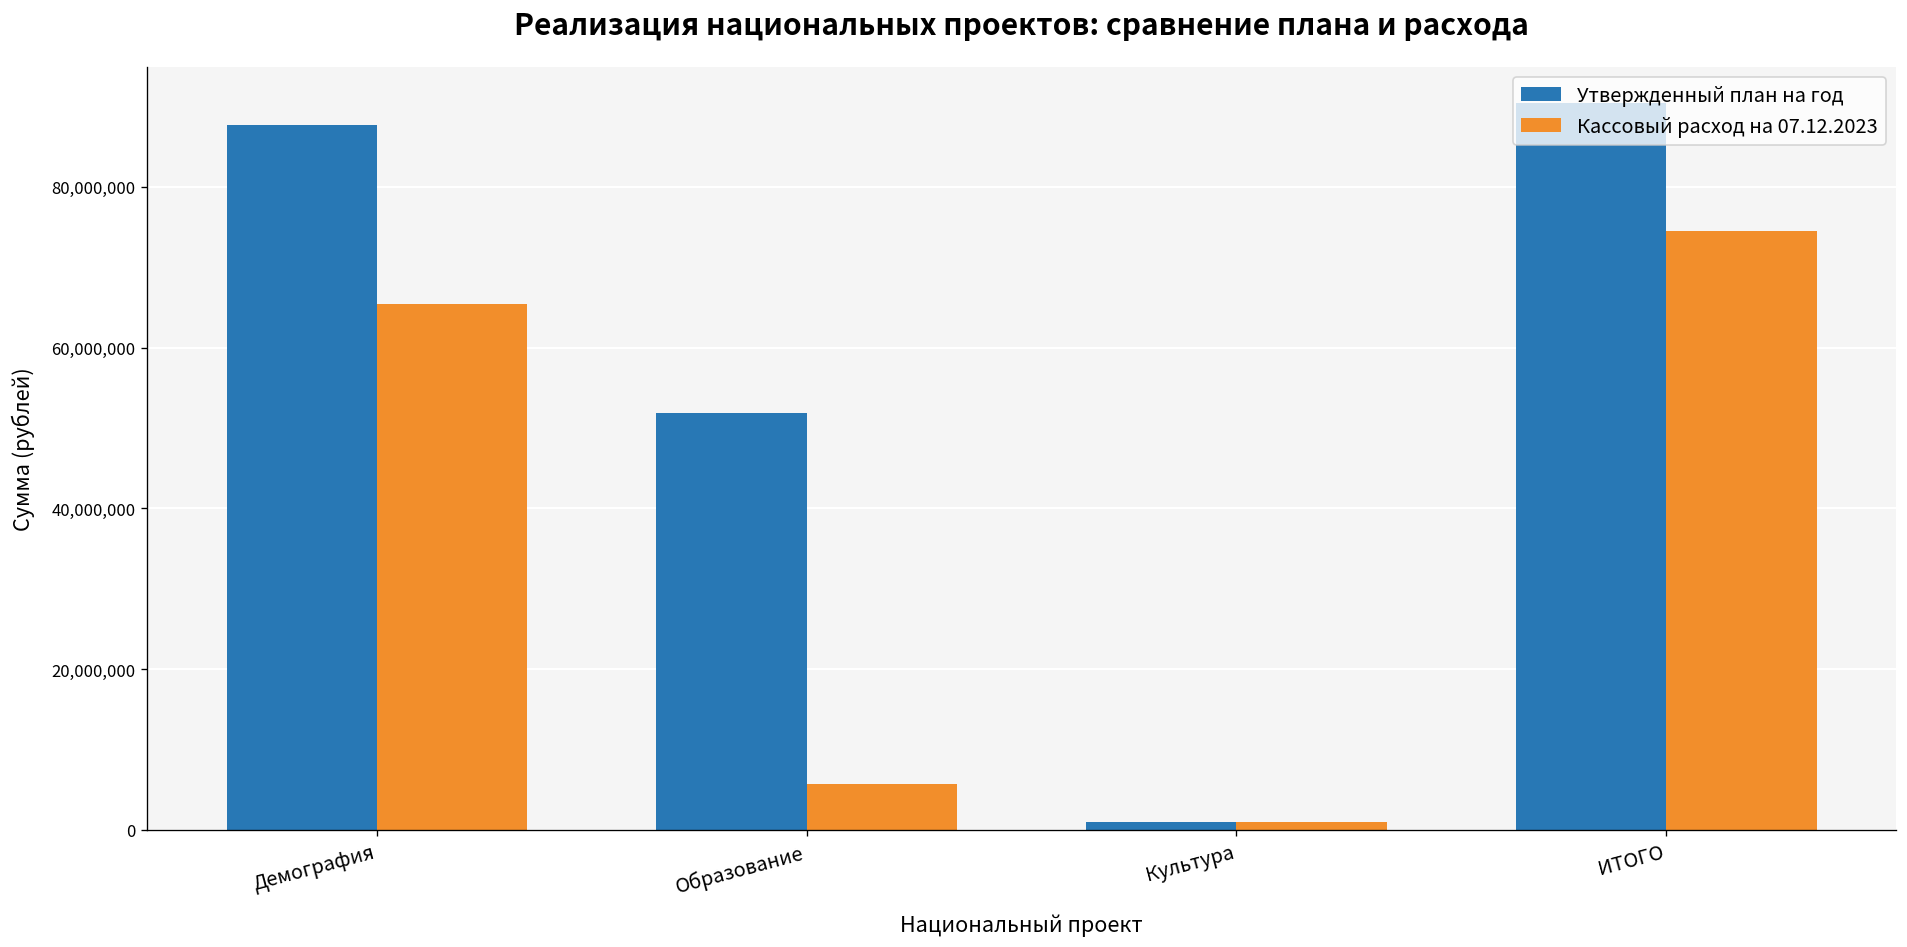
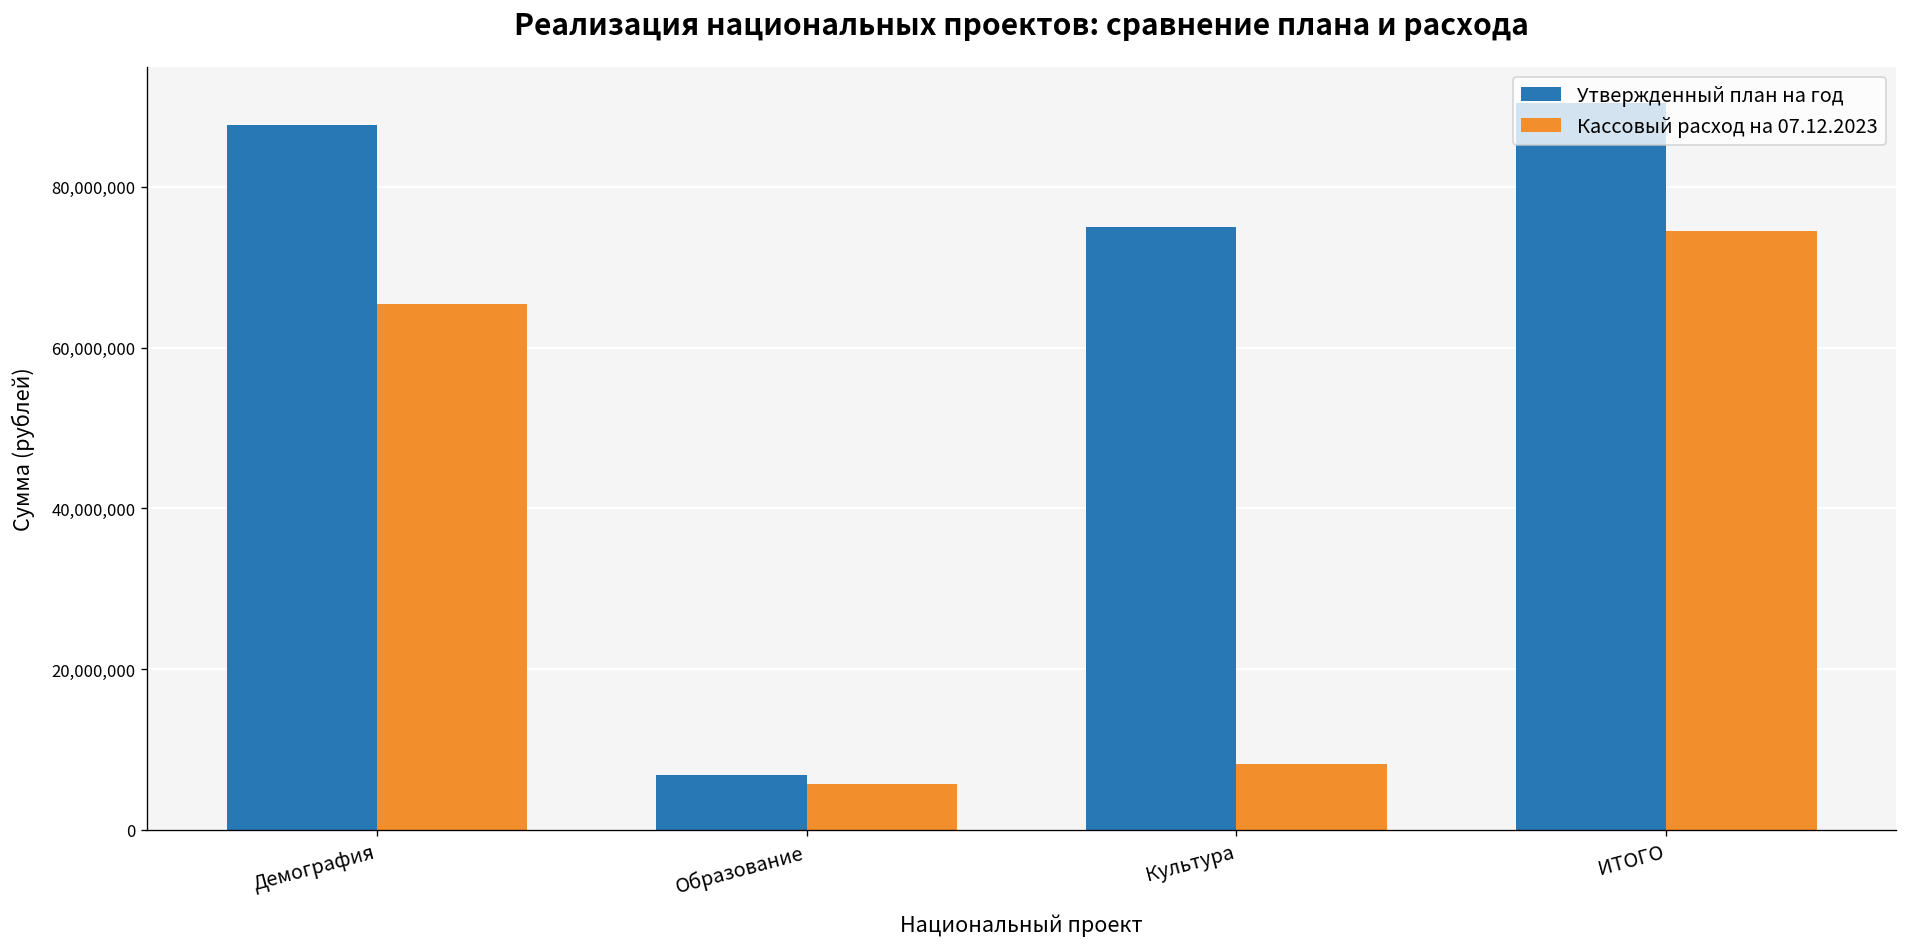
  {
    "Утвержденный план на год": {
      "Демография": "88,000,000",
-     "Образование": "52,000,000",
-     "Культура": "1,000,000"
+     "Образование": "7,000,000",
+     "Культура": "75,000,000"
    },
    "Кассовый расход на 07.12.2023": {
      "Демография": "65,000,000",
      "Образование": "6,000,000",
-     "Культура": "1,000,000",
+     "Культура": "8,000,000",
      "ИТОГО": "74,000,000"
    }
  }
